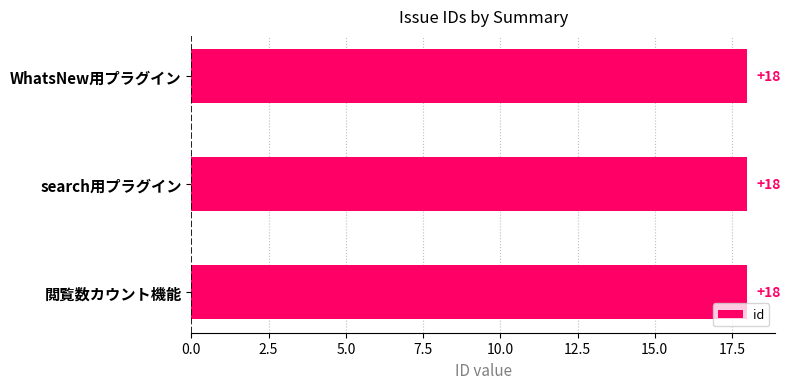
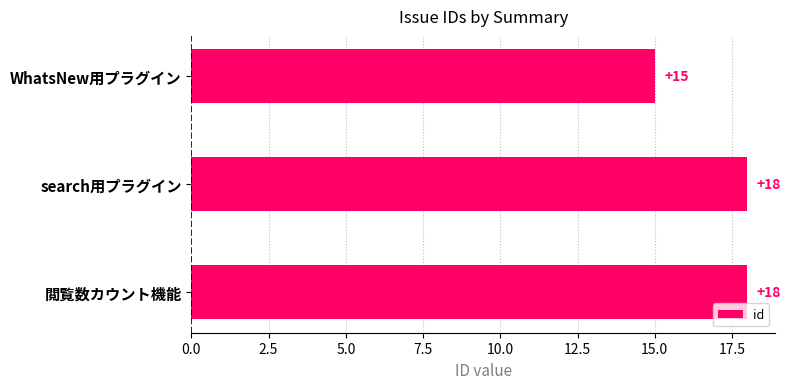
  {
-   "WhatsNew用プラグイン": "+18",
+   "WhatsNew用プラグイン": "+15",
    "search用プラグイン": "+18",
    "閲覧数カウント機能": "+18"
  }
